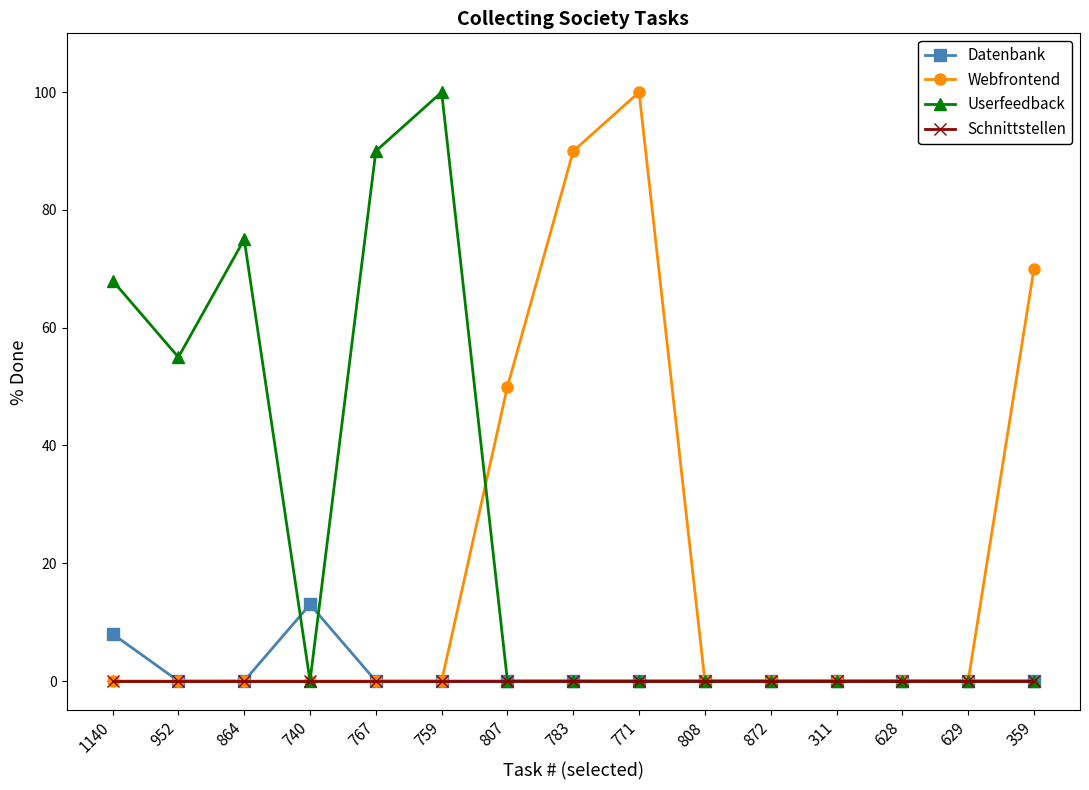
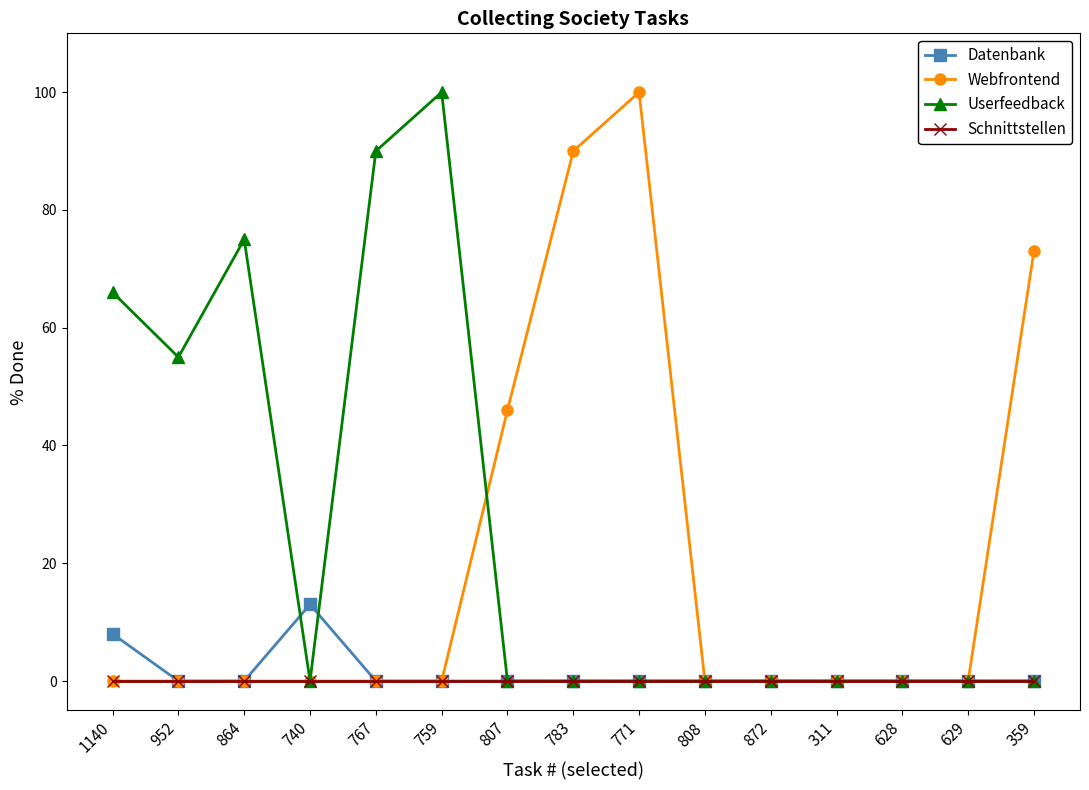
  {
    "Datenbank": {
      "1140": 8,
      "740": 13
    },
    "Webfrontend": {
-     "807": 50,
+     "807": 46,
      "783": 90,
      "771": 100,
-     "359": 70
+     "359": 73
    },
    "Userfeedback": {
-     "1140": 68,
+     "1140": 66,
      "952": 55,
      "864": 75,
      "767": 90,
      "759": 100
    }
  }
